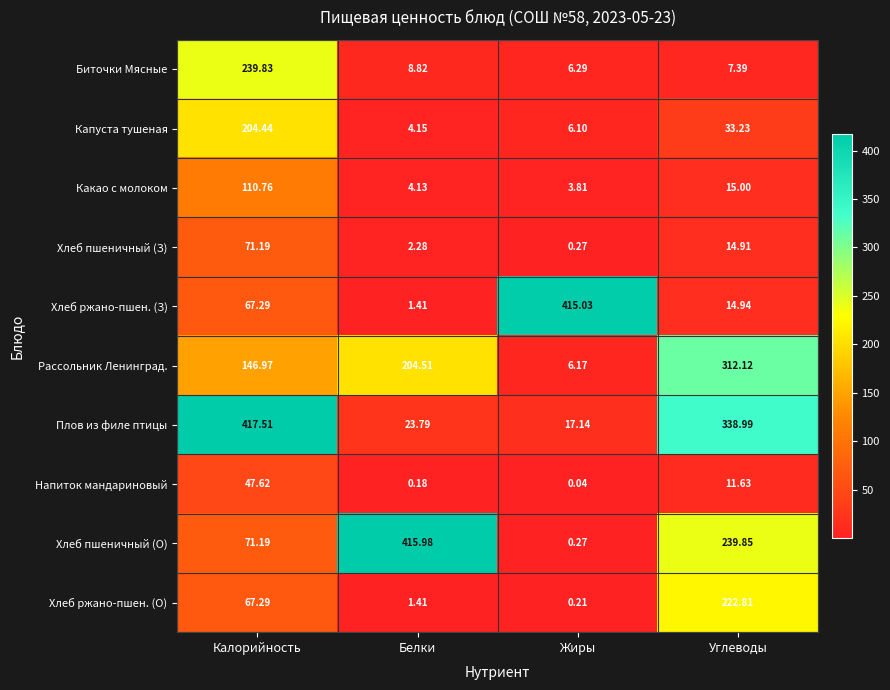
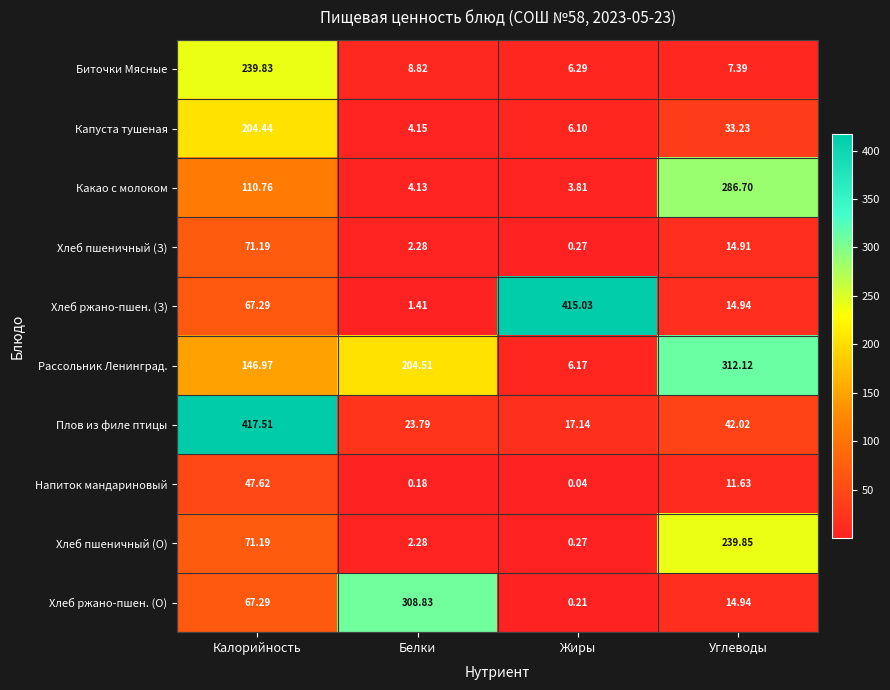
  {
    "Биточки Мясные": {
      "Калорийность": 239.83,
      "Белки": 8.82,
      "Жиры": 6.29,
      "Углеводы": 7.39
    },
    "Капуста тушеная": {
      "Калорийность": 204.44,
      "Белки": 4.15,
      "Жиры": 6.10,
      "Углеводы": 33.23
    },
    "Какао с молоком": {
      "Калорийность": 110.76,
      "Белки": 4.13,
      "Жиры": 3.81,
-     "Углеводы": 15.00
+     "Углеводы": 286.70
    },
    "Хлеб пшеничный (З)": {
      "Калорийность": 71.19,
      "Белки": 2.28,
      "Жиры": 0.27,
      "Углеводы": 14.91
    },
    "Хлеб ржано-пшен. (З)": {
      "Калорийность": 67.29,
      "Белки": 1.41,
      "Жиры": 415.03,
      "Углеводы": 14.94
    },
    "Рассольник Ленинград.": {
      "Калорийность": 146.97,
      "Белки": 204.51,
      "Жиры": 6.17,
      "Углеводы": 312.12
    },
    "Плов из филе птицы": {
      "Калорийность": 417.51,
      "Белки": 23.79,
      "Жиры": 17.14,
-     "Углеводы": 338.99
+     "Углеводы": 42.02
    },
    "Напиток мандариновый": {
      "Калорийность": 47.62,
      "Белки": 0.18,
      "Жиры": 0.04,
      "Углеводы": 11.63
    },
    "Хлеб пшеничный (О)": {
      "Калорийность": 71.19,
-     "Белки": 415.98,
+     "Белки": 2.28,
      "Жиры": 0.27,
      "Углеводы": 239.85
    },
    "Хлеб ржано-пшен. (О)": {
      "Калорийность": 67.29,
-     "Белки": 1.41,
+     "Белки": 308.83,
      "Жиры": 0.21,
-     "Углеводы": 222.81
+     "Углеводы": 14.94
    }
  }
